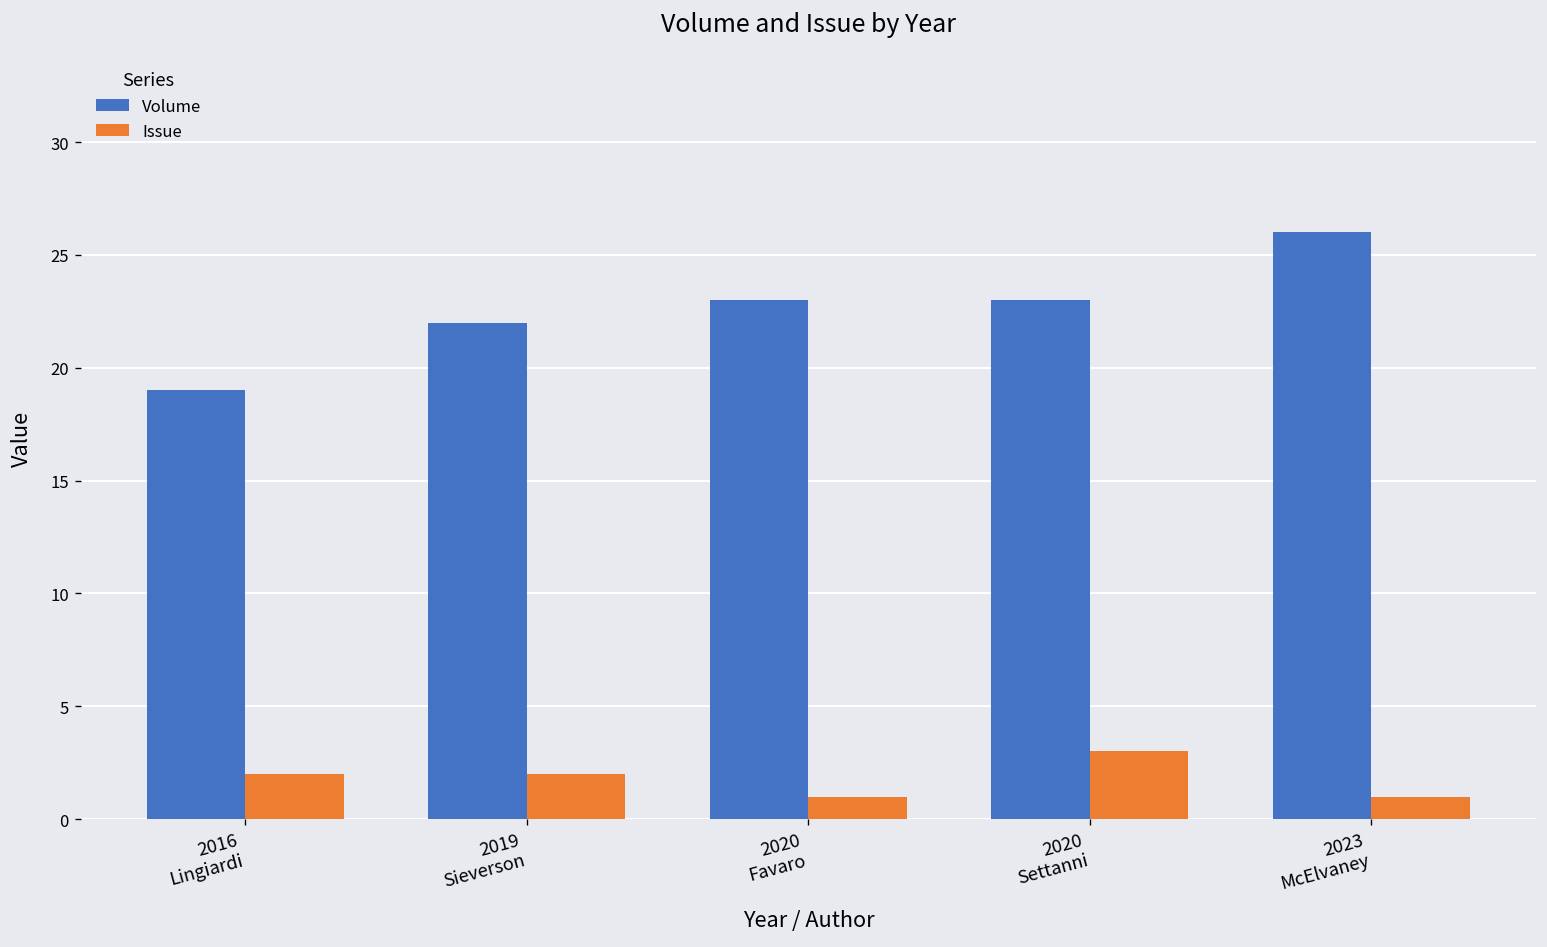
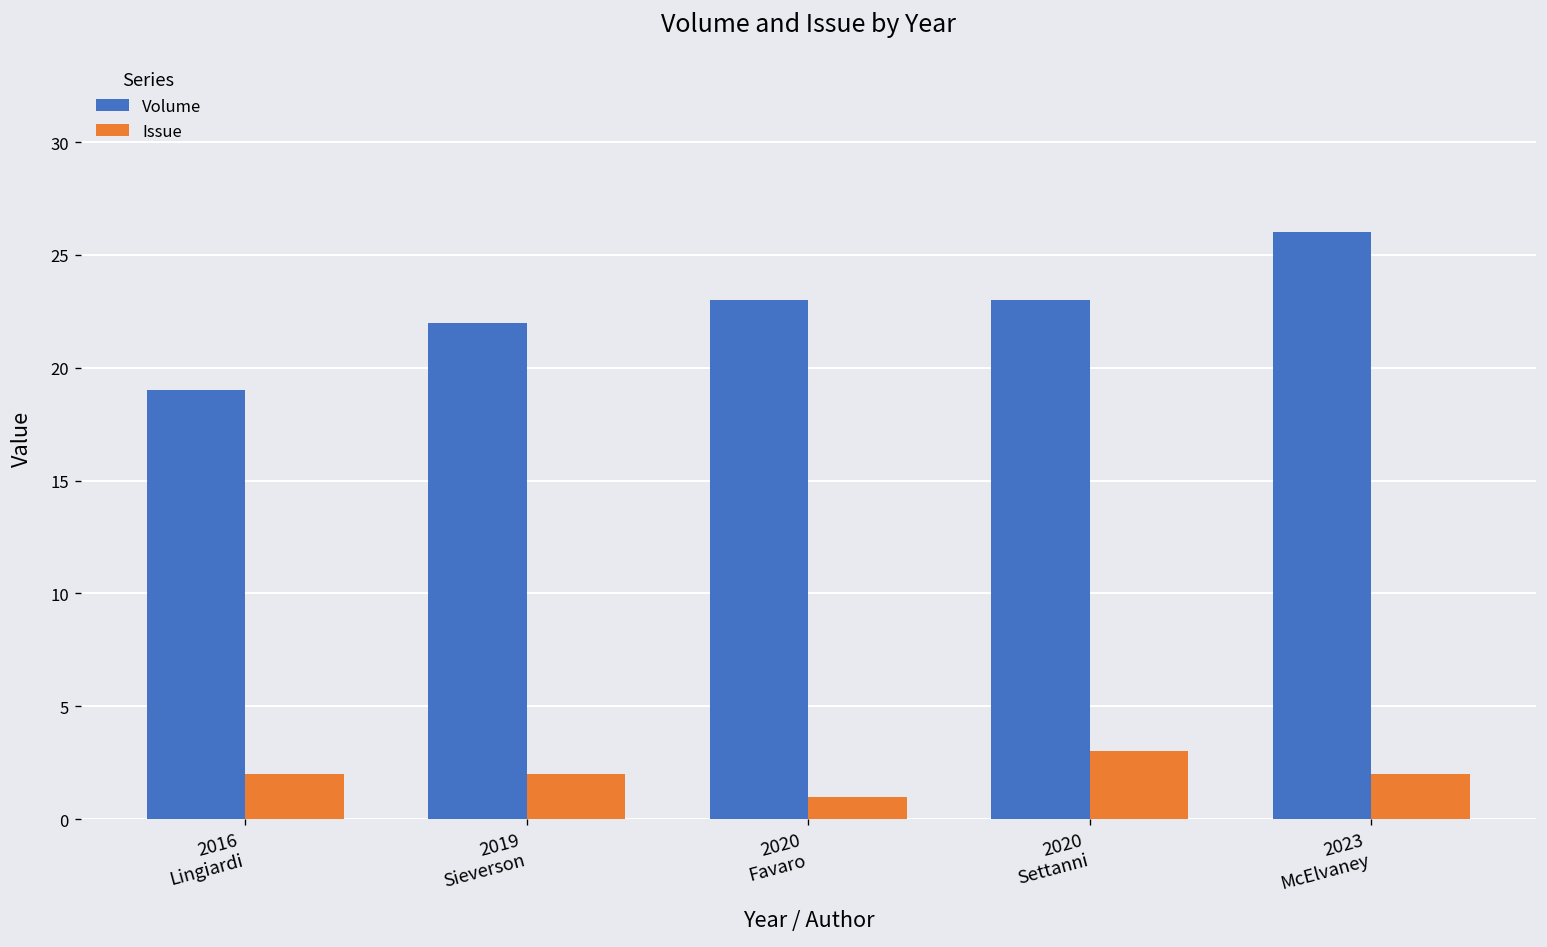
  {
    "Volume": {
      "2016 Lingiardi": 19,
      "2019 Sieverson": 22,
      "2020 Favaro": 23,
      "2020 Settanni": 23,
      "2023 McElvaney": 26
    },
    "Issue": {
      "2016 Lingiardi": 2,
      "2019 Sieverson": 2,
      "2020 Favaro": 1,
      "2020 Settanni": 3,
-     "2023 McElvaney": 1
+     "2023 McElvaney": 2
    }
  }
